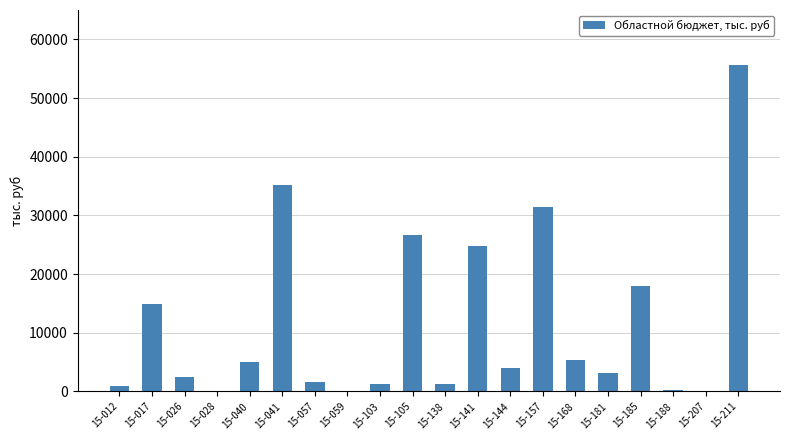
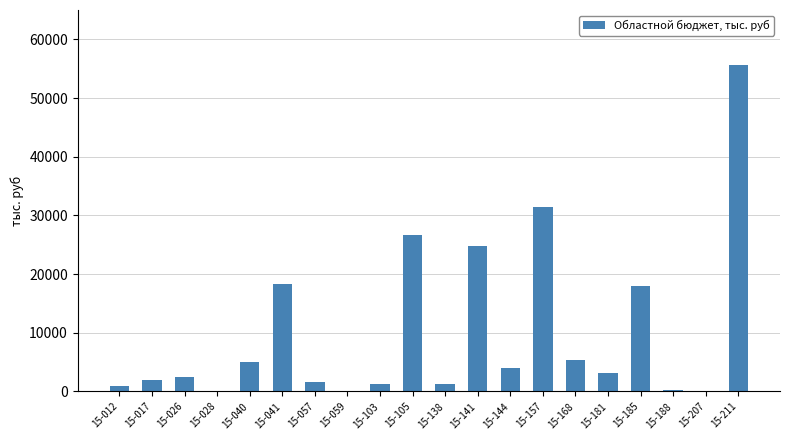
  {
    "15-012": 1000,
-   "15-017": 15000,
+   "15-017": 2000,
    "15-026": 3000,
    "15-040": 5000,
-   "15-041": 35000,
+   "15-041": 18000,
    "15-057": 2000,
    "15-059": 0,
    "15-103": 1000,
    "15-105": 27000,
    "15-138": 1000,
    "15-141": 25000,
    "15-144": 4000,
    "15-157": 31000,
    "15-168": 5000,
    "15-181": 3000,
    "15-185": 18000,
    "15-207": 0,
    "15-211": 56000
  }
